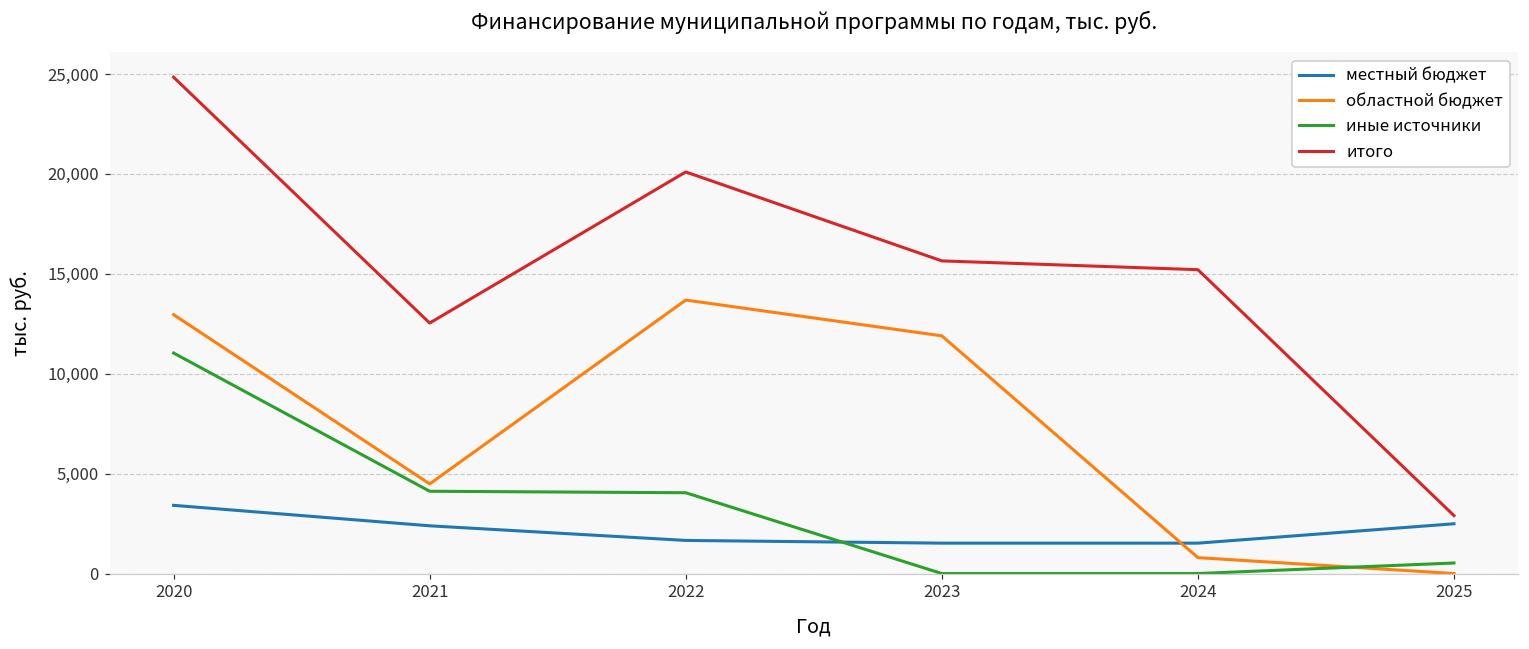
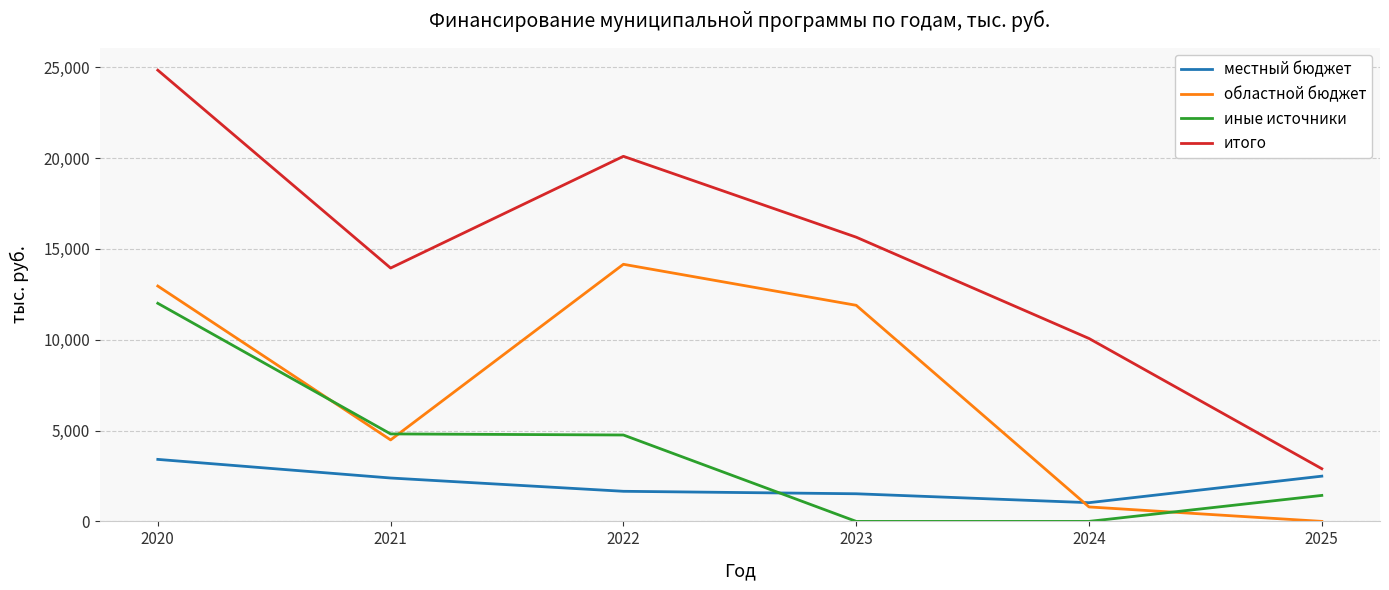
  {
    "местный бюджет": {
      "2020": "3,400",
      "2021": "2,400",
      "2022": "1,700",
      "2023": "1,500",
-     "2024": "1,500",
+     "2024": "1,000",
      "2025": "2,500"
    },
    "областной бюджет": {
      "2020": "13,000",
      "2021": "4,500",
-     "2022": "13,700",
+     "2022": "14,200",
      "2023": "11,900",
      "2024": "800",
      "2025": "0"
    },
    "иные источники": {
-     "2020": "11,000",
-     "2021": "4,100",
-     "2022": "4,000",
+     "2020": "12,000",
+     "2021": "4,800",
+     "2022": "4,800",
      "2023": "0",
      "2024": "0",
-     "2025": "500"
+     "2025": "1,400"
    },
    "итого": {
      "2020": "24,800",
-     "2021": "12,500",
+     "2021": "13,900",
      "2022": "20,100",
      "2023": "15,600",
-     "2024": "15,200",
+     "2024": "10,100",
      "2025": "2,900"
    }
  }
